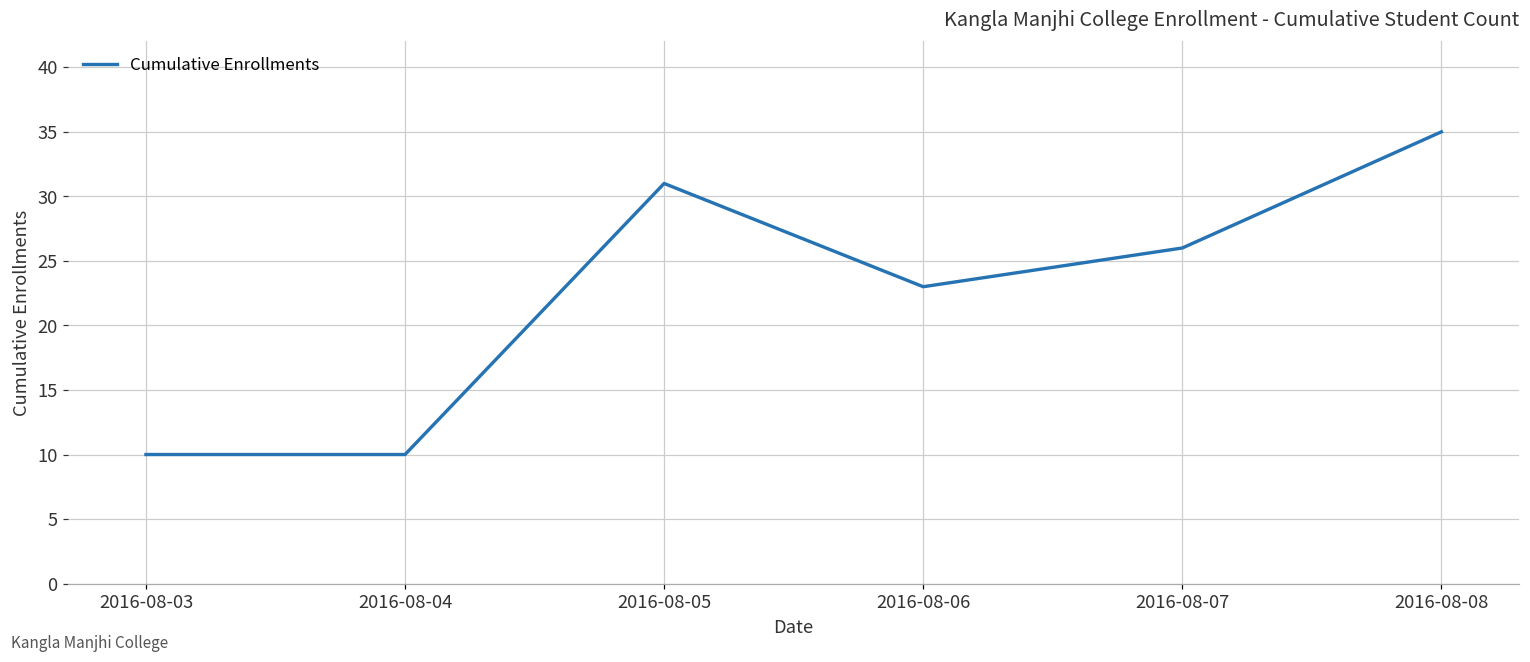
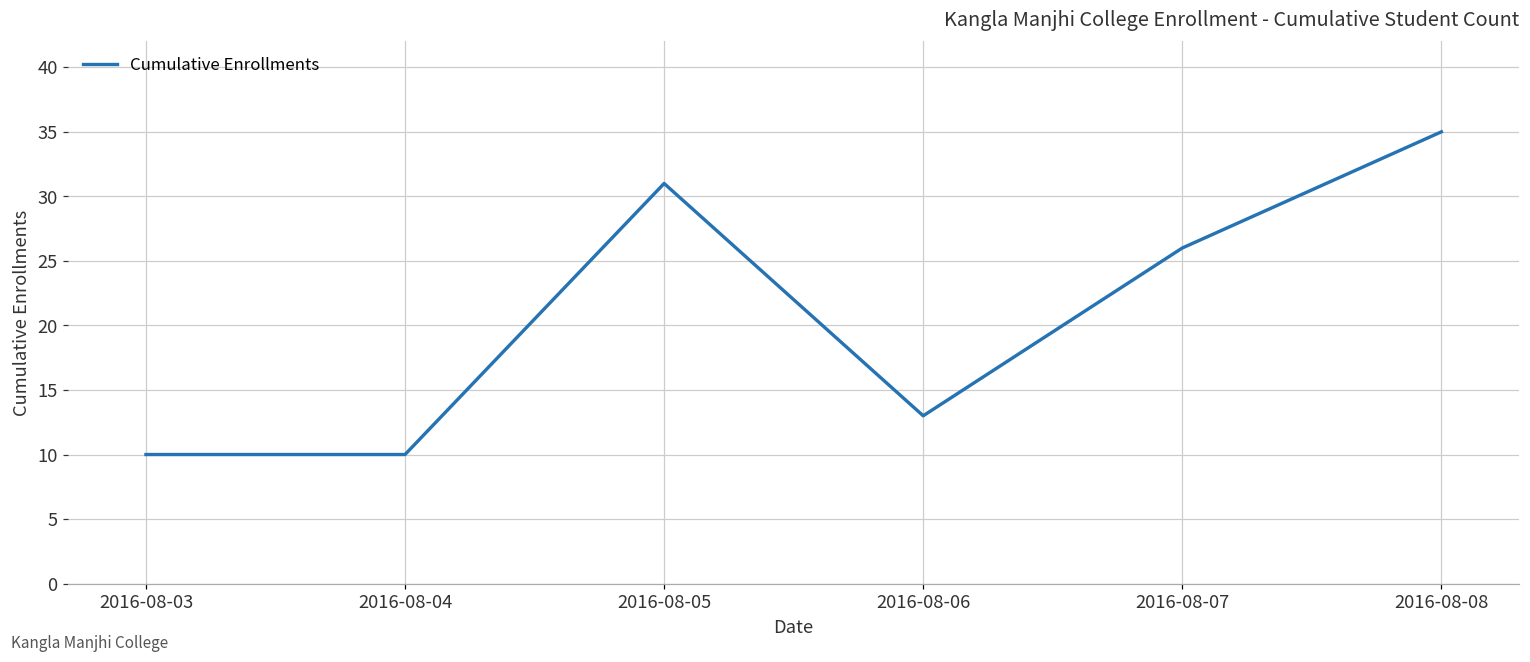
  {
    "2016-08-03": 10,
    "2016-08-04": 10,
    "2016-08-05": 31,
-   "2016-08-06": 23,
+   "2016-08-06": 13,
    "2016-08-07": 26,
    "2016-08-08": 35
  }
